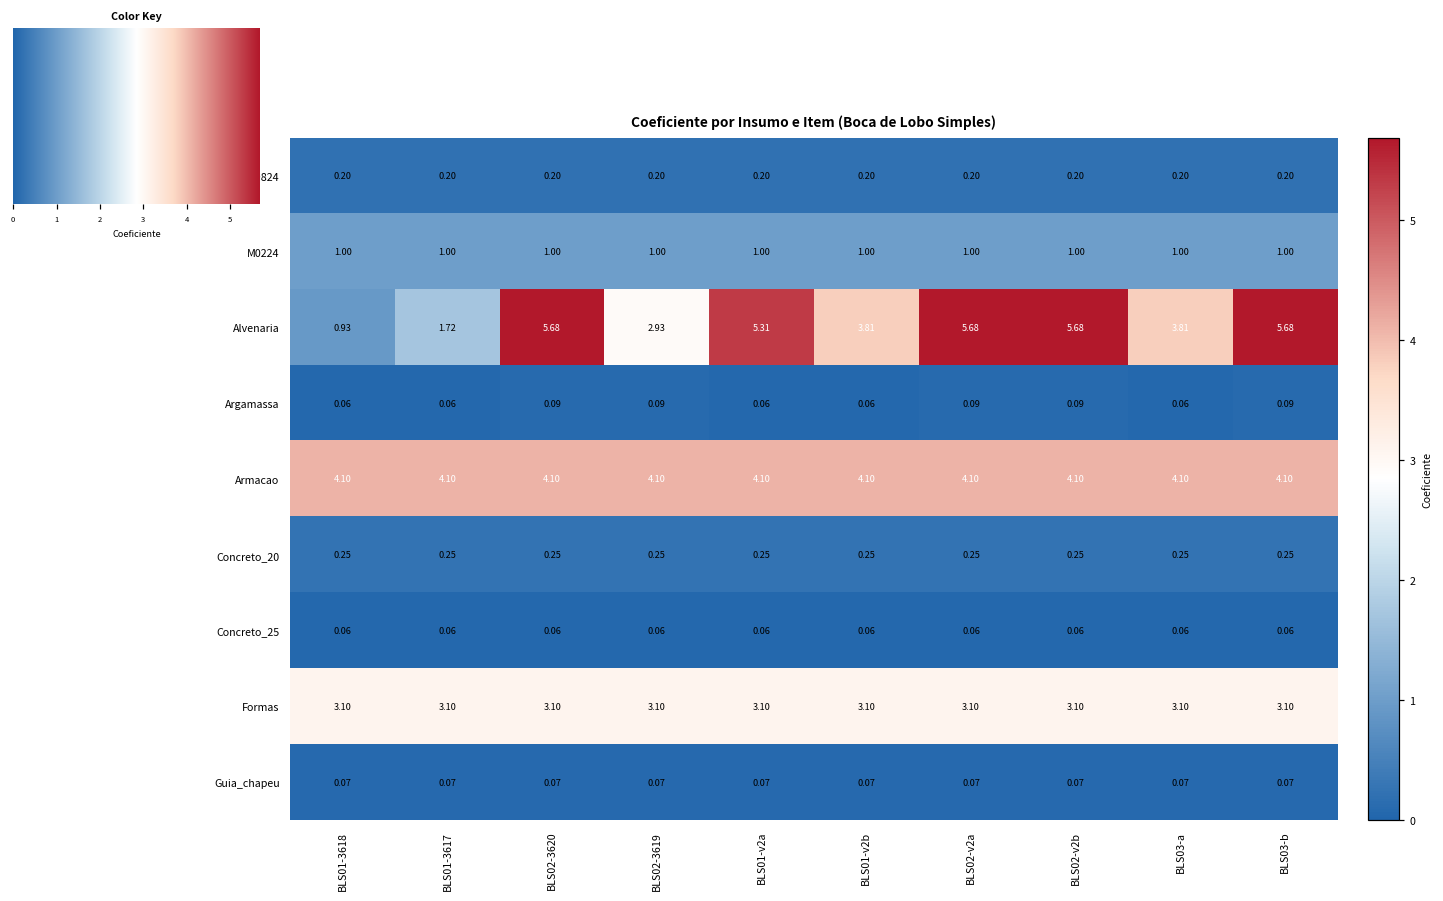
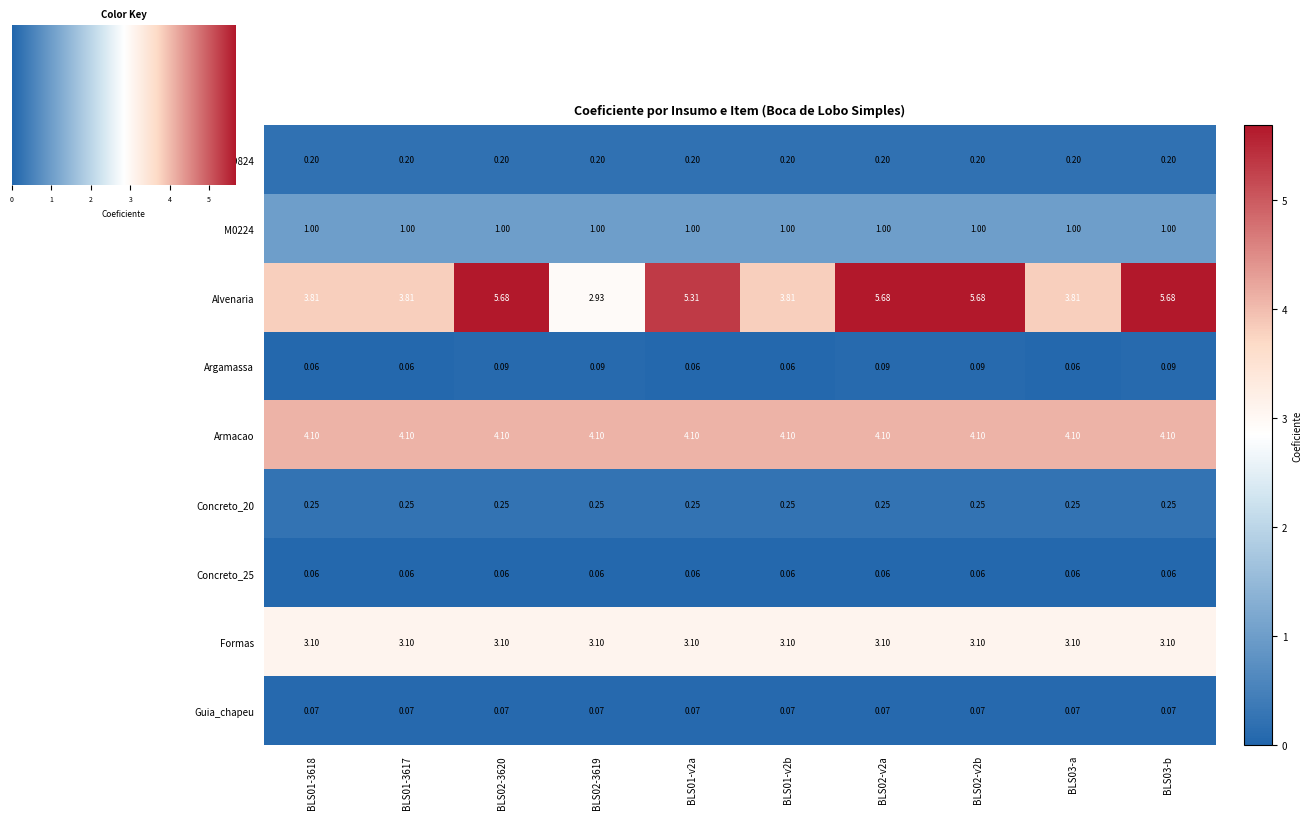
  {
    "M0224": {
      "BLS01-3618": 1.00,
      "BLS01-3617": 1.00,
      "BLS02-3620": 1.00,
      "BLS02-3619": 1.00,
      "BLS01-v2a": 1.00,
      "BLS01-v2b": 1.00,
      "BLS02-v2a": 1.00,
      "BLS02-v2b": 1.00,
      "BLS03-a": 1.00,
      "BLS03-b": 1.00
    },
    "Alvenaria": {
-     "BLS01-3618": 0.93,
-     "BLS01-3617": 1.72,
+     "BLS01-3618": 3.81,
+     "BLS01-3617": 3.81,
      "BLS02-3620": 5.68,
      "BLS02-3619": 2.93,
      "BLS01-v2a": 5.31,
      "BLS01-v2b": 3.81,
      "BLS02-v2a": 5.68,
      "BLS02-v2b": 5.68,
      "BLS03-a": 3.81,
      "BLS03-b": 5.68
    },
    "Argamassa": {
      "BLS01-3618": 0.06,
      "BLS01-3617": 0.06,
      "BLS02-3620": 0.09,
      "BLS02-3619": 0.09,
      "BLS01-v2a": 0.06,
      "BLS01-v2b": 0.06,
      "BLS02-v2a": 0.09,
      "BLS02-v2b": 0.09,
      "BLS03-a": 0.06,
      "BLS03-b": 0.09
    },
    "Armacao": {
      "BLS01-3618": 4.10,
      "BLS01-3617": 4.10,
      "BLS02-3620": 4.10,
      "BLS02-3619": 4.10,
      "BLS01-v2a": 4.10,
      "BLS01-v2b": 4.10,
      "BLS02-v2a": 4.10,
      "BLS02-v2b": 4.10,
      "BLS03-a": 4.10,
      "BLS03-b": 4.10
    },
    "Concreto_20": {
      "BLS01-3618": 0.25,
      "BLS01-3617": 0.25,
      "BLS02-3620": 0.25,
      "BLS02-3619": 0.25,
      "BLS01-v2a": 0.25,
      "BLS01-v2b": 0.25,
      "BLS02-v2a": 0.25,
      "BLS02-v2b": 0.25,
      "BLS03-a": 0.25,
      "BLS03-b": 0.25
    },
    "Concreto_25": {
      "BLS01-3618": 0.06,
      "BLS01-3617": 0.06,
      "BLS02-3620": 0.06,
      "BLS02-3619": 0.06,
      "BLS01-v2a": 0.06,
      "BLS01-v2b": 0.06,
      "BLS02-v2a": 0.06,
      "BLS02-v2b": 0.06,
      "BLS03-a": 0.06,
      "BLS03-b": 0.06
    },
    "Formas": {
      "BLS01-3618": 3.10,
      "BLS01-3617": 3.10,
      "BLS02-3620": 3.10,
      "BLS02-3619": 3.10,
      "BLS01-v2a": 3.10,
      "BLS01-v2b": 3.10,
      "BLS02-v2a": 3.10,
      "BLS02-v2b": 3.10,
      "BLS03-a": 3.10,
      "BLS03-b": 3.10
    },
    "Guia_chapeu": {
      "BLS01-3618": 0.07,
      "BLS01-3617": 0.07,
      "BLS02-3620": 0.07,
      "BLS02-3619": 0.07,
      "BLS01-v2a": 0.07,
      "BLS01-v2b": 0.07,
      "BLS02-v2a": 0.07,
      "BLS02-v2b": 0.07,
      "BLS03-a": 0.07,
      "BLS03-b": 0.07
    }
  }
